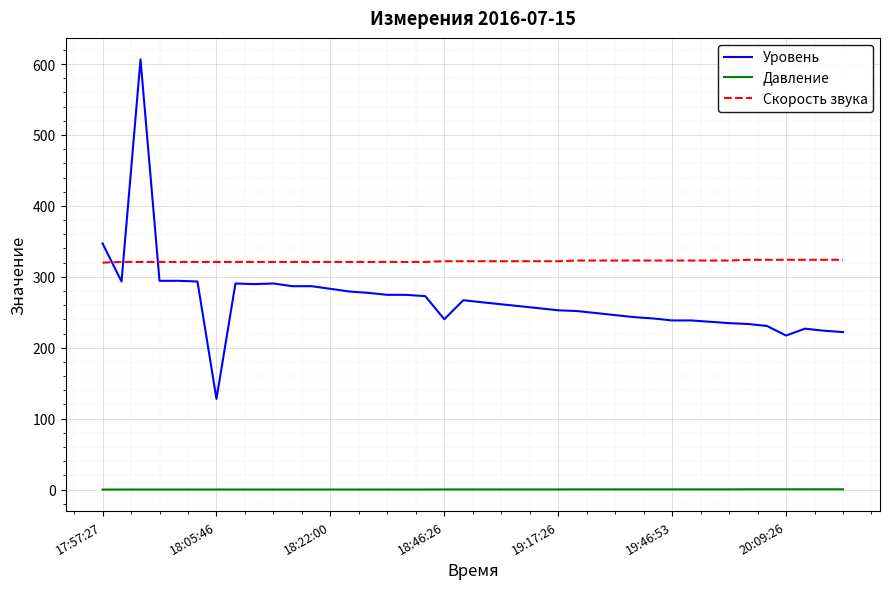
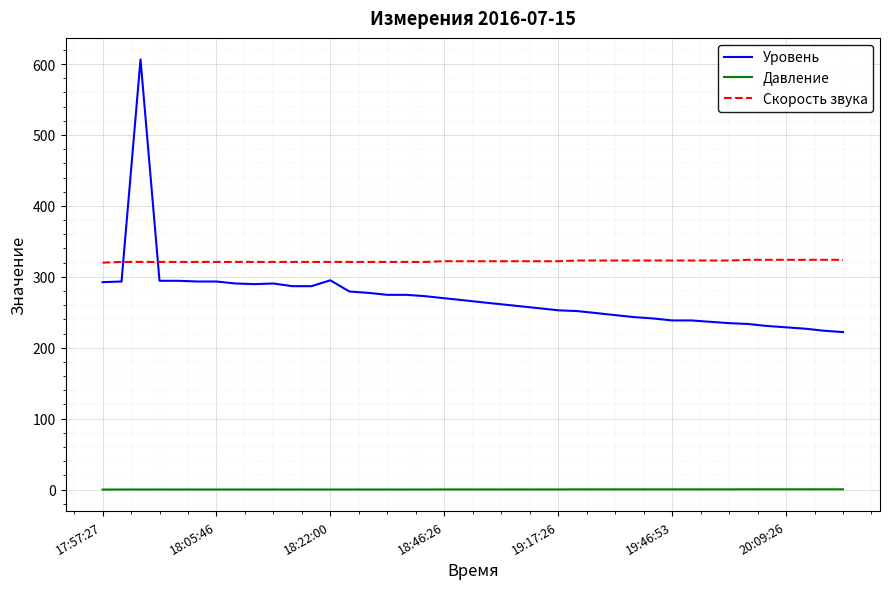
  {
    "Уровень": {
-     "17:57:27": 350,
-     "18:05:46": 130,
-     "18:22:00": 280,
-     "18:46:26": 240,
+     "17:57:27": 290,
+     "18:05:46": 290,
+     "18:22:00": 300,
+     "18:46:26": 270,
      "19:17:26": 250,
      "19:46:53": 240,
-     "20:09:26": 220
+     "20:09:26": 230
    },
    "Давление": {
      "17:57:27": 0,
      "18:05:46": 0,
      "18:22:00": 0,
      "18:46:26": 0,
      "19:17:26": 0,
      "19:46:53": 0,
      "20:09:26": 0
    },
    "Скорость звука": {
      "17:57:27": 320,
      "18:05:46": 320,
      "18:22:00": 320,
      "18:46:26": 320,
      "19:17:26": 320,
      "19:46:53": 320,
      "20:09:26": 320
    }
  }
